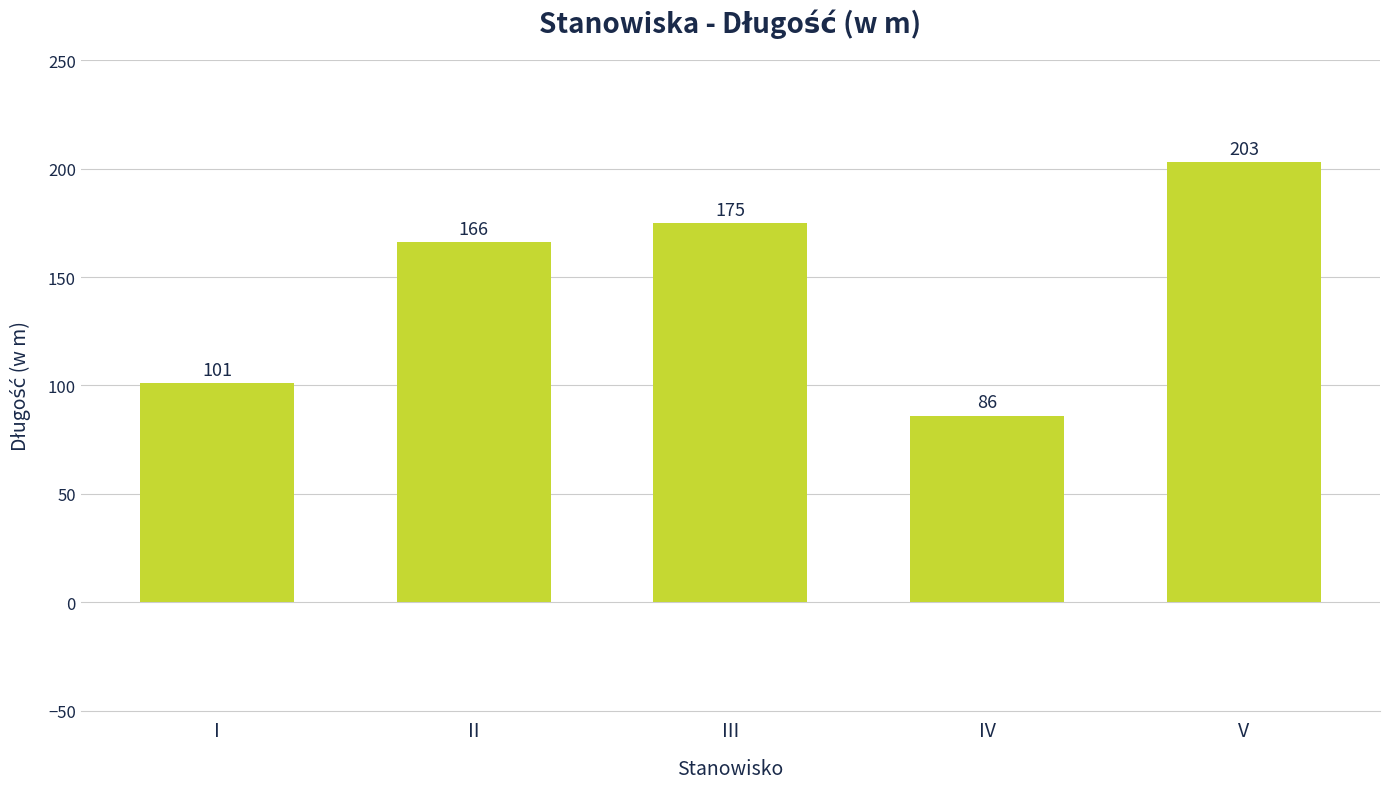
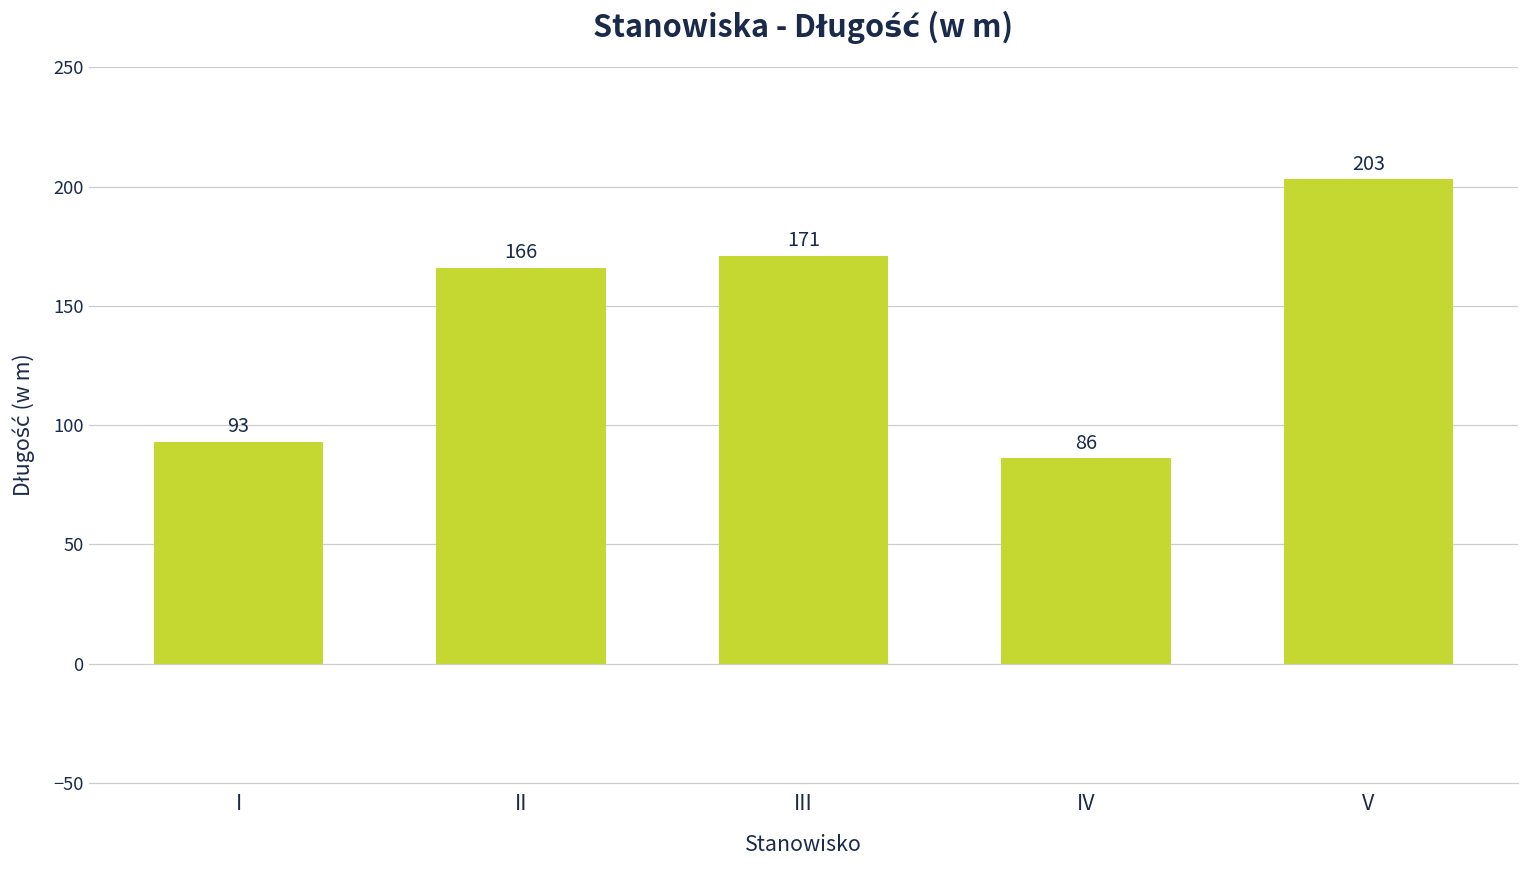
  {
-   "I": 101,
+   "I": 93,
    "II": 166,
-   "III": 175,
+   "III": 171,
    "IV": 86,
    "V": 203
  }
